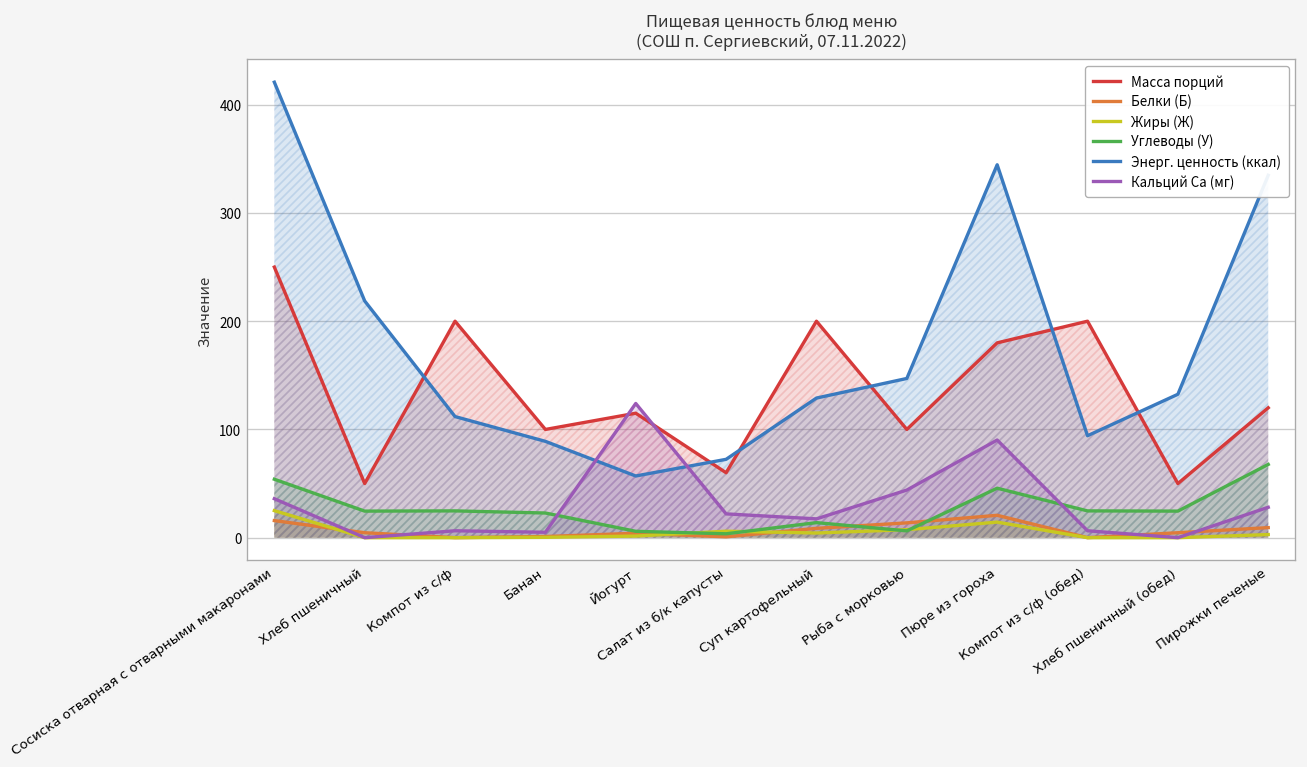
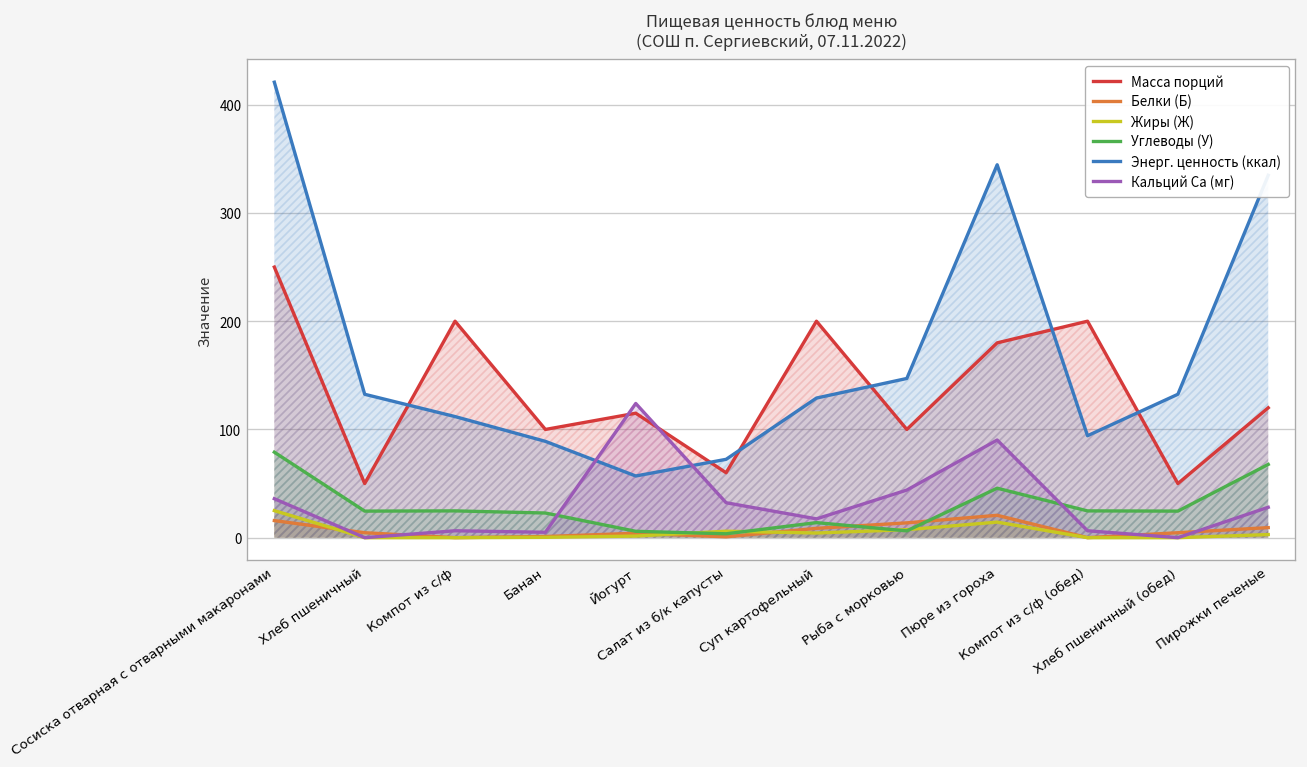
  {
    "Масса порций": {
      "Сосиска отварная с отварными макаронами": 250,
      "Хлеб пшеничный": 50,
      "Компот из с/ф": 200,
      "Банан": 100,
      "Йогурт": 120,
      "Салат из б/к капусты": 60,
      "Суп картофельный": 200,
      "Рыба с морковью": 100,
      "Пюре из гороха": 180,
      "Компот из с/ф (обед)": 200,
      "Хлеб пшеничный (обед)": 50,
      "Пирожки печеные": 120
    },
    "Белки (Б)": {
      "Сосиска отварная с отварными макаронами": 20,
      "Хлеб пшеничный": 0,
      "Суп картофельный": 10,
      "Рыба с морковью": 10,
      "Пюре из гороха": 20,
      "Хлеб пшеничный (обед)": 0,
      "Пирожки печеные": 10
    },
    "Жиры (Ж)": {
      "Сосиска отварная с отварными макаронами": 30,
      "Суп картофельный": 0,
      "Пюре из гороха": 10,
      "Пирожки печеные": 0
    },
    "Углеводы (У)": {
-     "Сосиска отварная с отварными макаронами": 50,
+     "Сосиска отварная с отварными макаронами": 80,
      "Хлеб пшеничный": 20,
      "Компот из с/ф": 20,
      "Банан": 20,
      "Суп картофельный": 10,
      "Пюре из гороха": 50,
      "Компот из с/ф (обед)": 20,
      "Хлеб пшеничный (обед)": 20,
      "Пирожки печеные": 70
    },
    "Энерг. ценность (ккал)": {
      "Сосиска отварная с отварными макаронами": 420,
-     "Хлеб пшеничный": 220,
+     "Хлеб пшеничный": 130,
      "Компот из с/ф": 110,
      "Банан": 90,
      "Йогурт": 60,
      "Салат из б/к капусты": 70,
      "Суп картофельный": 130,
      "Рыба с морковью": 150,
      "Пюре из гороха": 340,
      "Компот из с/ф (обед)": 90,
      "Хлеб пшеничный (обед)": 130
    },
    "Кальций Ca (мг)": {
      "Сосиска отварная с отварными макаронами": 40,
      "Компот из с/ф": 10,
      "Банан": 10,
      "Йогурт": 120,
-     "Салат из б/к капусты": 20,
+     "Салат из б/к капусты": 30,
      "Суп картофельный": 20,
      "Рыба с морковью": 40,
      "Пюре из гороха": 90,
      "Компот из с/ф (обед)": 10,
      "Пирожки печеные": 30
    }
  }
